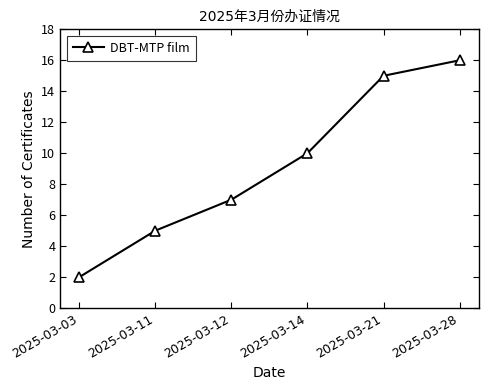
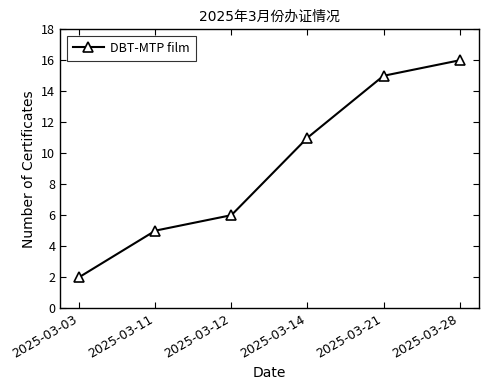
  {
    "2025-03-03": 2,
    "2025-03-11": 5,
-   "2025-03-12": 7,
-   "2025-03-14": 10,
+   "2025-03-12": 6,
+   "2025-03-14": 11,
    "2025-03-21": 15,
    "2025-03-28": 16
  }
